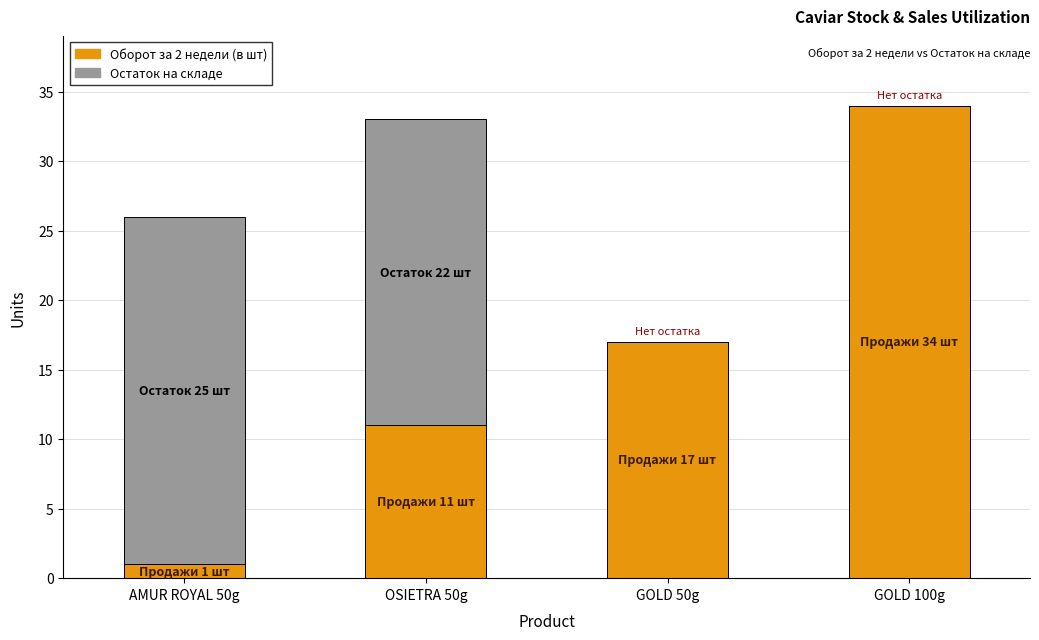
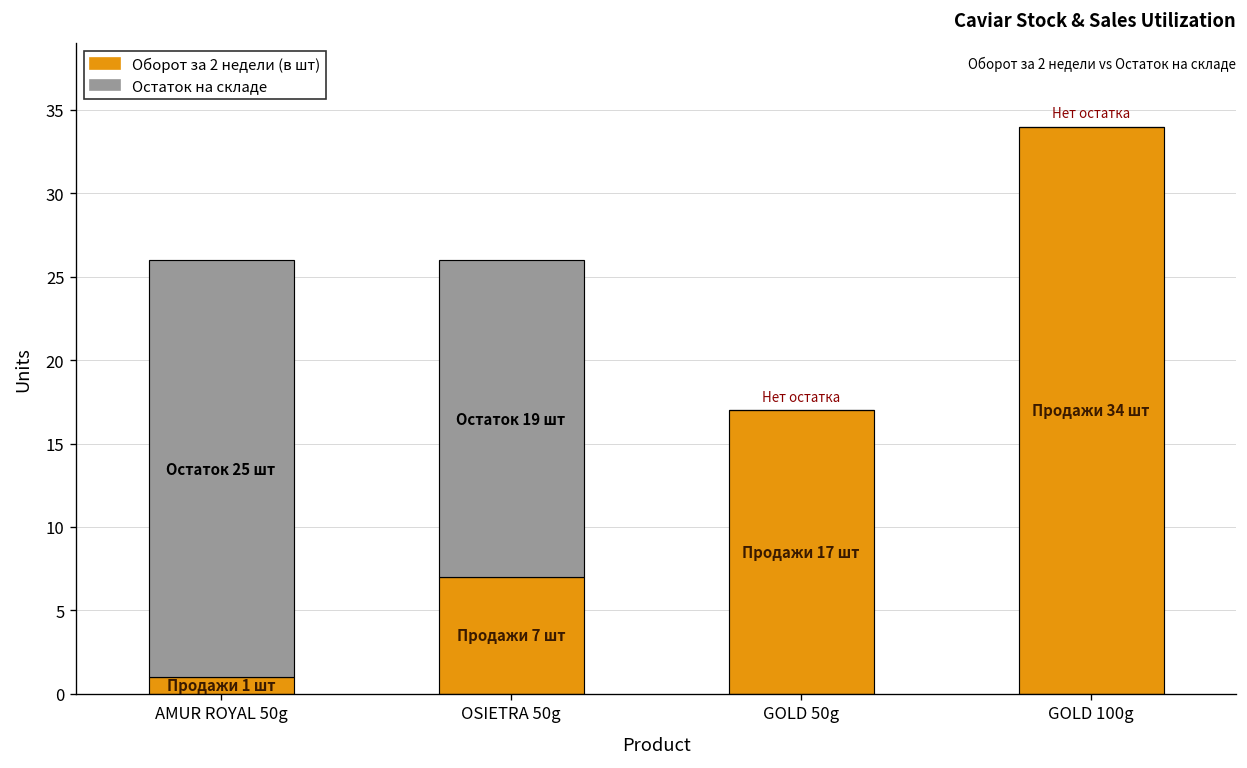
  {
    "Оборот за 2 недели (в шт)": {
      "AMUR ROYAL 50g": 1,
-     "OSIETRA 50g": 11,
+     "OSIETRA 50g": 7,
      "GOLD 50g": 17,
      "GOLD 100g": 34
    },
    "Остаток на складе": {
      "AMUR ROYAL 50g": 25,
-     "OSIETRA 50g": 22
+     "OSIETRA 50g": 19
    }
  }
